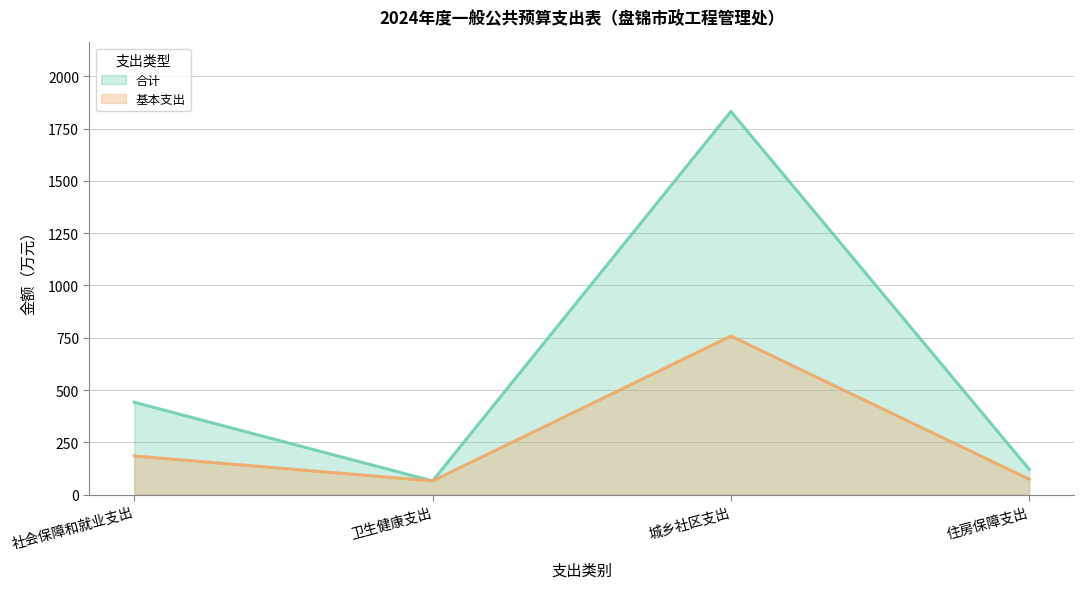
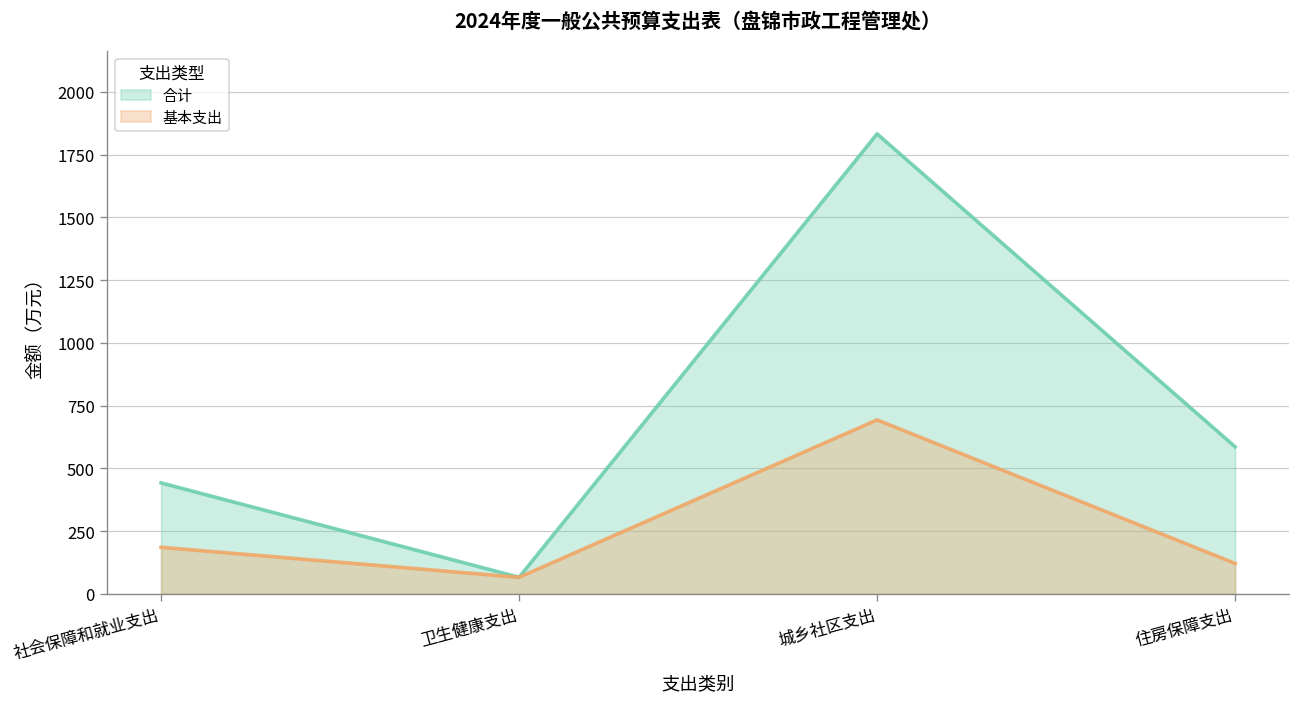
  {
    "合计": {
      "社会保障和就业支出": 440,
      "城乡社区支出": 1830,
-     "住房保障支出": 120
+     "住房保障支出": 590
    },
    "基本支出": {
      "社会保障和就业支出": 180,
-     "城乡社区支出": 760,
-     "住房保障支出": 70
+     "城乡社区支出": 690,
+     "住房保障支出": 120
    }
  }
